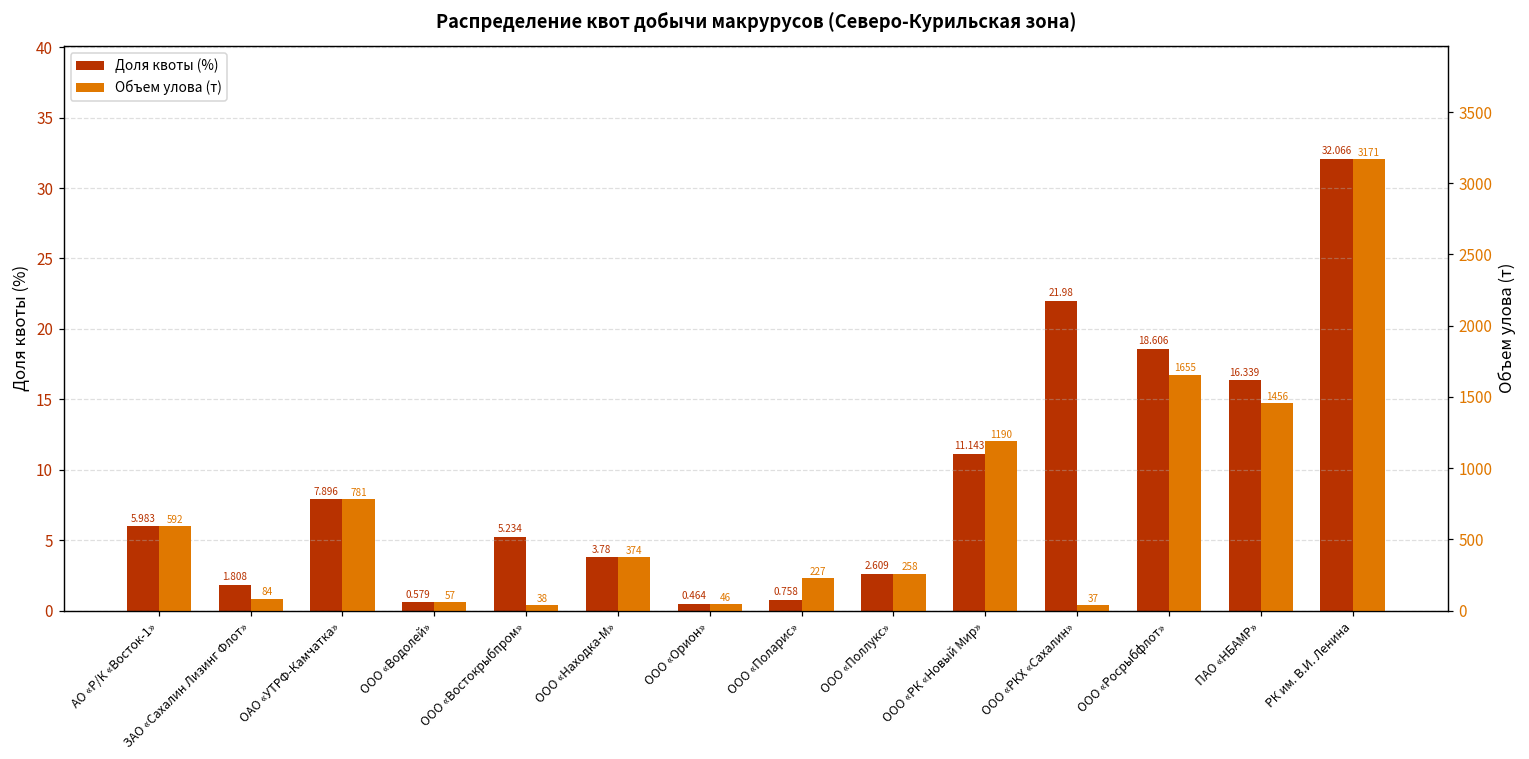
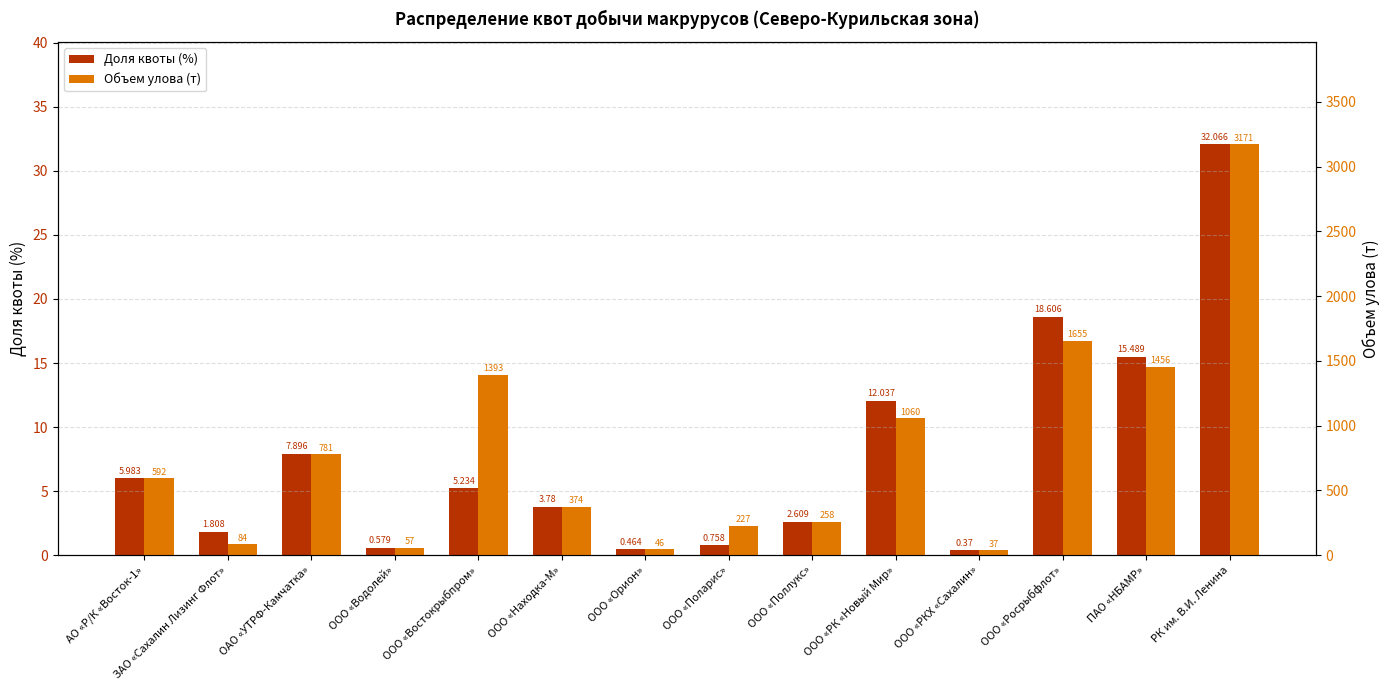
  {
    "Доля квоты (%)": {
      "АО «Р/К «Восток-1»": 5.983,
      "ЗАО «Сахалин Лизинг Флот»": 1.808,
      "ОАО «УТРФ-Камчатка»": 7.896,
      "ООО «Водолей»": 0.579,
      "ООО «Востокрыбпром»": 5.234,
      "ООО «Находка-М»": 3.78,
      "ООО «Орион»": 0.464,
      "ООО «Поларис»": 0.758,
      "ООО «Поллукс»": 2.609,
-     "ООО «РК «Новый Мир»": 11.143,
-     "ООО «РКХ «Сахалин»": 21.98,
+     "ООО «РК «Новый Мир»": 12.037,
+     "ООО «РКХ «Сахалин»": 0.37,
      "ООО «Росрыбфлот»": 18.606,
-     "ПАО «НБАМР»": 16.339,
+     "ПАО «НБАМР»": 15.489,
      "РК им. В.И. Ленина": 32.066
    },
    "Объем улова (т)": {
      "АО «Р/К «Восток-1»": 592,
      "ЗАО «Сахалин Лизинг Флот»": 84,
      "ОАО «УТРФ-Камчатка»": 781,
      "ООО «Водолей»": 57,
-     "ООО «Востокрыбпром»": 38,
+     "ООО «Востокрыбпром»": 1393,
      "ООО «Находка-М»": 374,
      "ООО «Орион»": 46,
      "ООО «Поларис»": 227,
      "ООО «Поллукс»": 258,
-     "ООО «РК «Новый Мир»": 1190,
+     "ООО «РК «Новый Мир»": 1060,
      "ООО «РКХ «Сахалин»": 37,
      "ООО «Росрыбфлот»": 1655,
      "ПАО «НБАМР»": 1456,
      "РК им. В.И. Ленина": 3171
    }
  }
